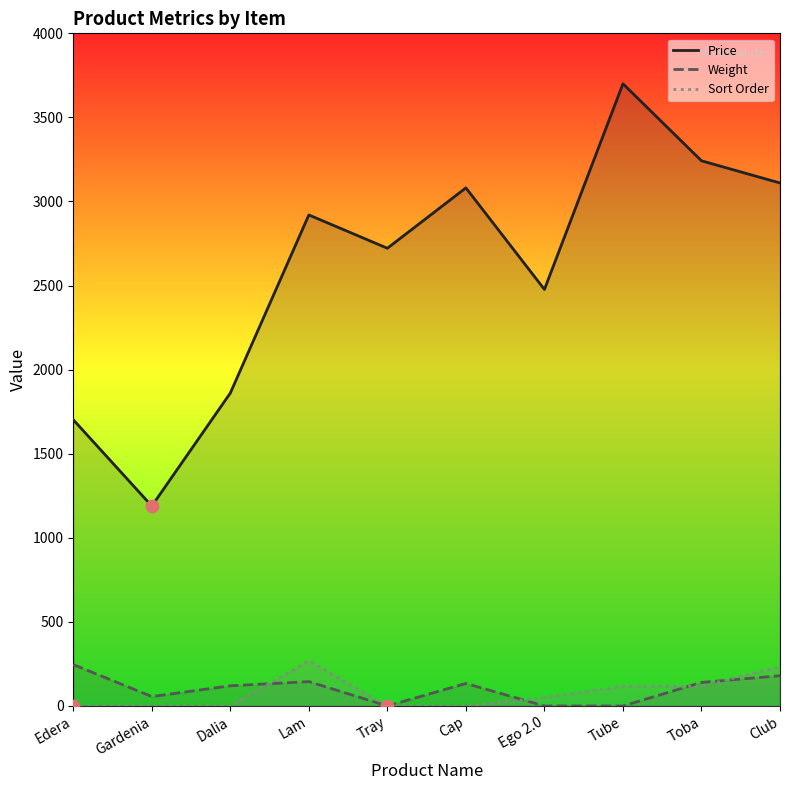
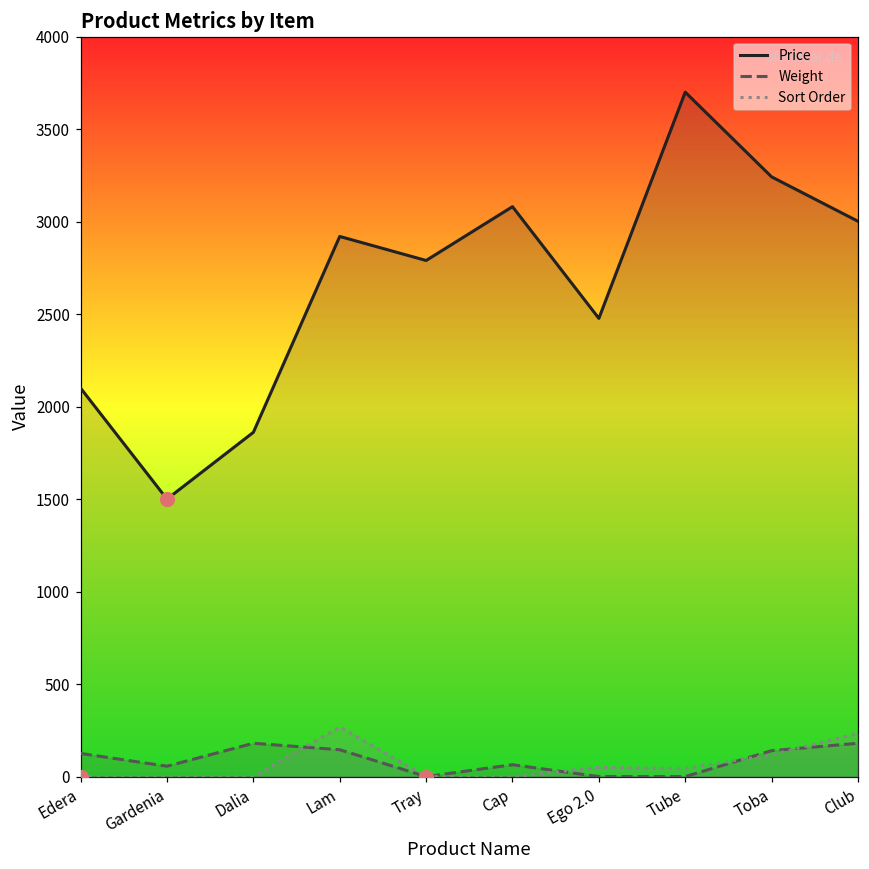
  {
    "Price": {
-     "Edera": 1700,
-     "Gardenia": 1190,
+     "Edera": 2100,
+     "Gardenia": 1500,
      "Dalia": 1860,
      "Lam": 2920,
-     "Tray": 2720,
+     "Tray": 2790,
      "Cap": 3080,
      "Ego 2.0": 2480,
      "Tube": 3700,
      "Toba": 3240,
-     "Club": 3110
+     "Club": 3000
    },
    "Weight": {
-     "Edera": 250,
+     "Edera": 130,
      "Gardenia": 60,
-     "Dalia": 120,
+     "Dalia": 180,
      "Lam": 150,
-     "Cap": 130,
+     "Cap": 60,
      "Ego 2.0": 0,
      "Tube": 0,
      "Toba": 140,
      "Club": 180
    },
    "Sort Order": {
      "Gardenia": 0,
      "Dalia": 0,
      "Lam": 270,
      "Cap": 0,
      "Ego 2.0": 50,
-     "Tube": 120,
+     "Tube": 40,
      "Toba": 120,
      "Club": 230
    }
  }
